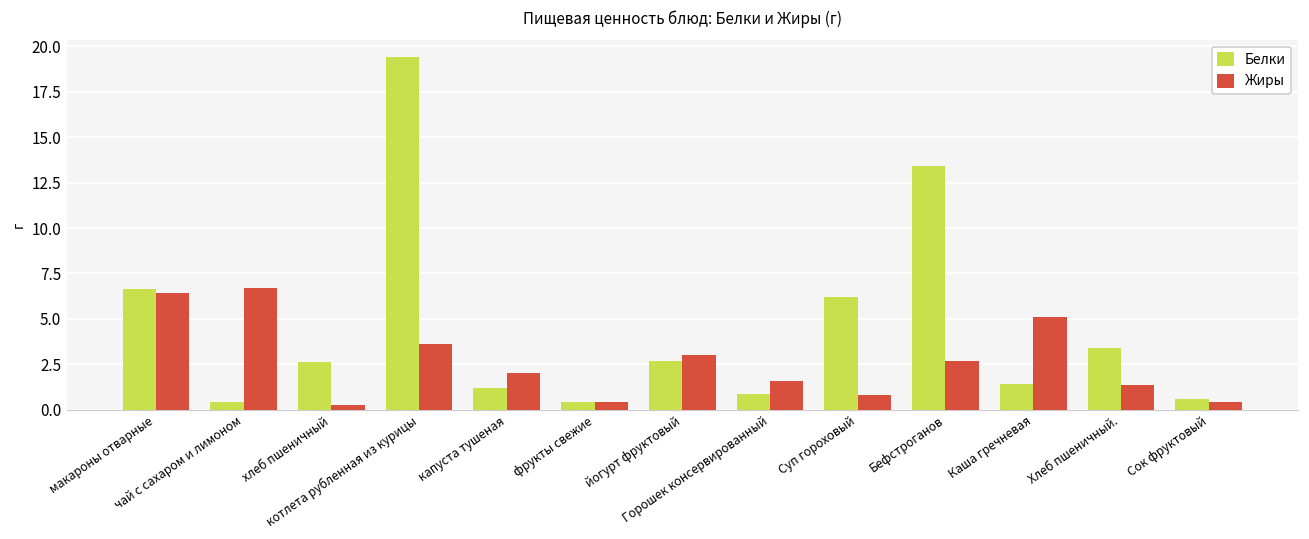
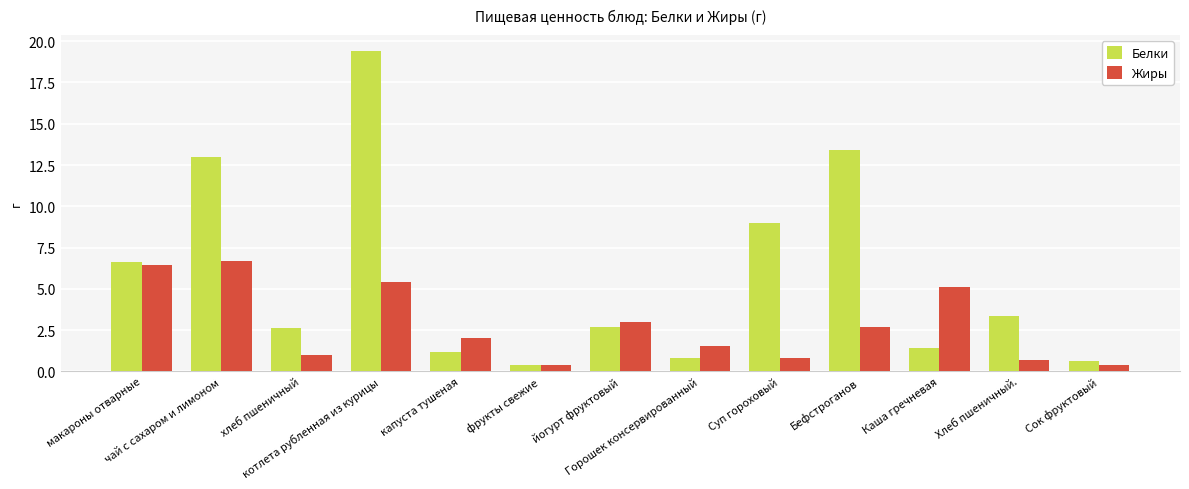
  {
    "Белки": {
      "макароны отварные": 6.6,
-     "чай с сахаром и лимоном": 0.4,
+     "чай с сахаром и лимоном": 13.0,
      "хлеб пшеничный": 2.6,
      "котлета рубленная из курицы": 19.4,
      "капуста тушеная": 1.2,
      "фрукты свежие": 0.4,
      "йогурт фруктовый": 2.7,
      "Горошек консервированный": 0.8,
-     "Суп гороховый": 6.2,
+     "Суп гороховый": 9.0,
      "Бефстроганов": 13.4,
      "Каша гречневая": 1.4,
      "Хлеб пшеничный.": 3.4,
      "Сок фруктовый": 0.6
    },
    "Жиры": {
      "макароны отварные": 6.4,
      "чай с сахаром и лимоном": 6.7,
-     "хлеб пшеничный": 0.3,
-     "котлета рубленная из курицы": 3.6,
+     "хлеб пшеничный": 1.0,
+     "котлета рубленная из курицы": 5.4,
      "капуста тушеная": 2.0,
      "фрукты свежие": 0.4,
      "йогурт фруктовый": 3.0,
      "Горошек консервированный": 1.6,
      "Суп гороховый": 0.8,
      "Бефстроганов": 2.7,
      "Каша гречневая": 5.1,
-     "Хлеб пшеничный.": 1.4,
+     "Хлеб пшеничный.": 0.7,
      "Сок фруктовый": 0.4
    }
  }
